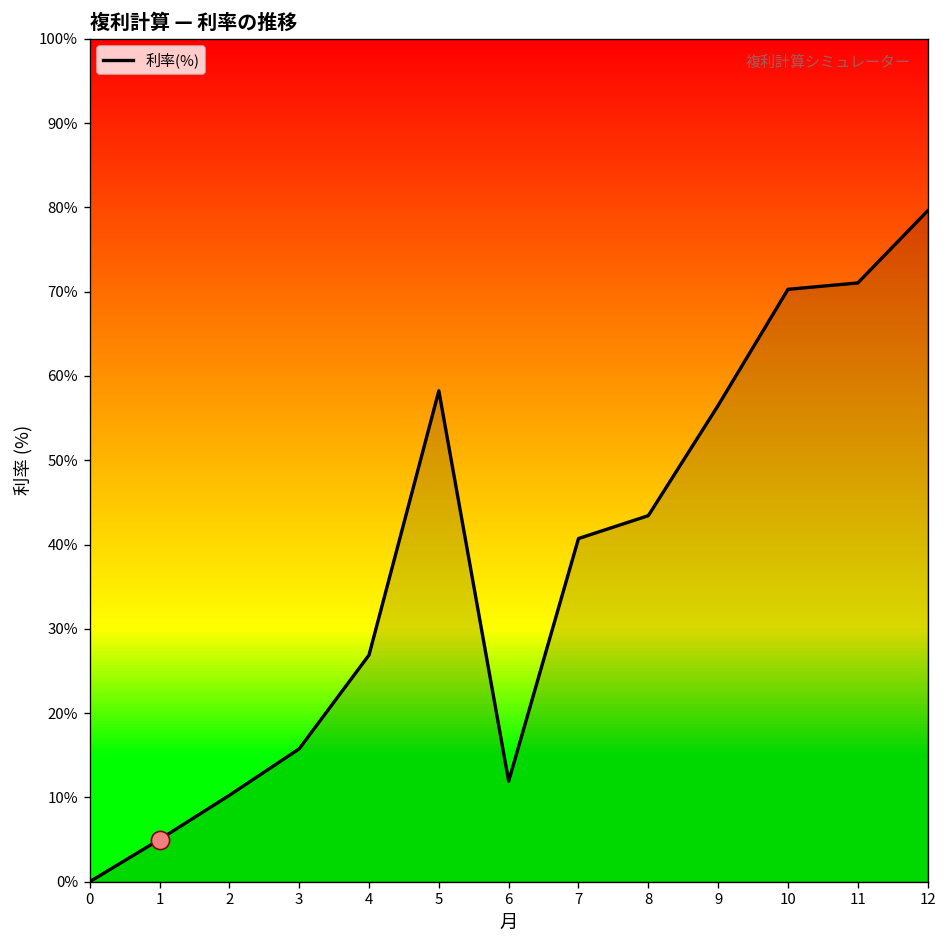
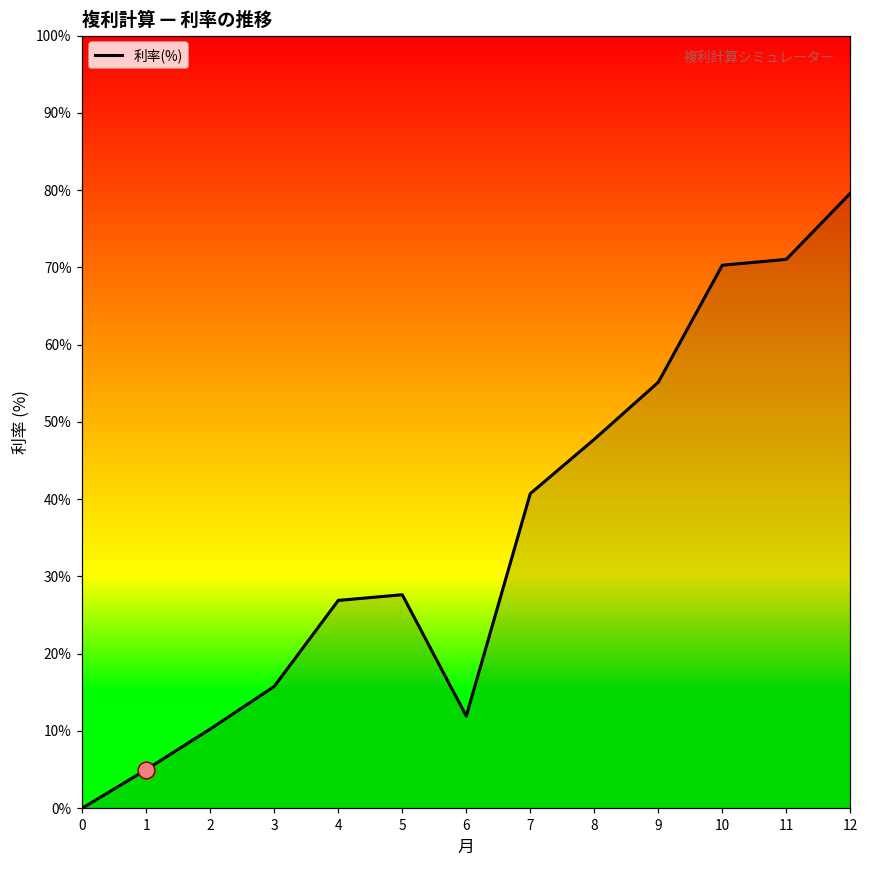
  {
    "利率(%)": {
      "0": "0%",
      "2": "10%",
      "3": "16%",
      "4": "27%",
-     "5": "58%",
+     "5": "28%",
      "6": "12%",
      "7": "41%",
-     "8": "43%",
-     "9": "56%",
+     "8": "48%",
+     "9": "55%",
      "10": "70%",
      "11": "71%",
      "12": "80%"
    }
  }
